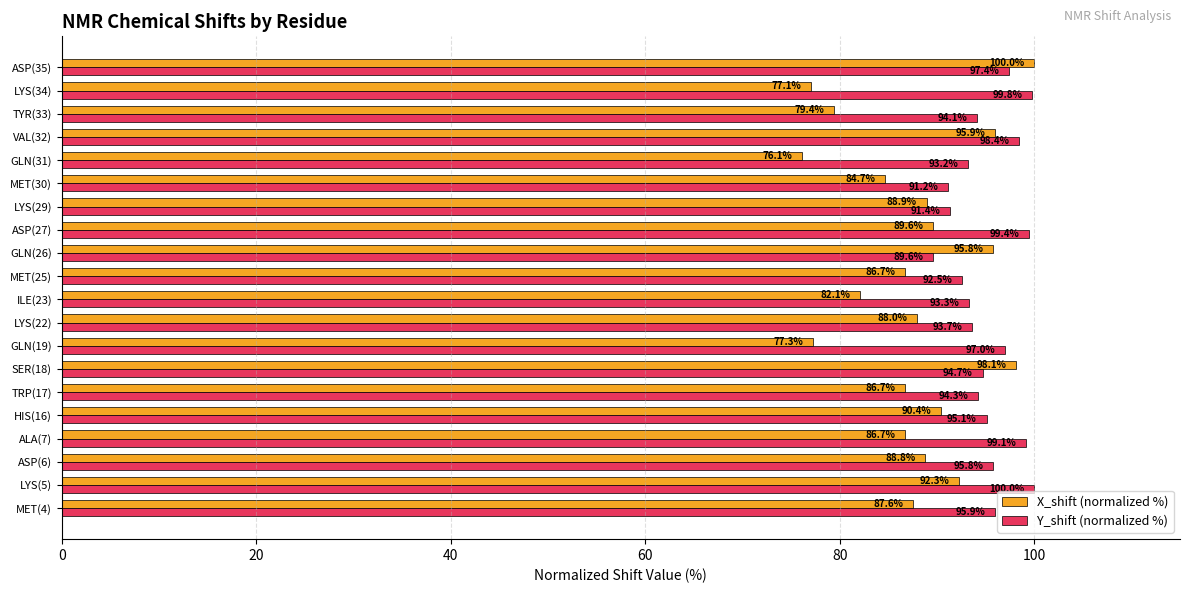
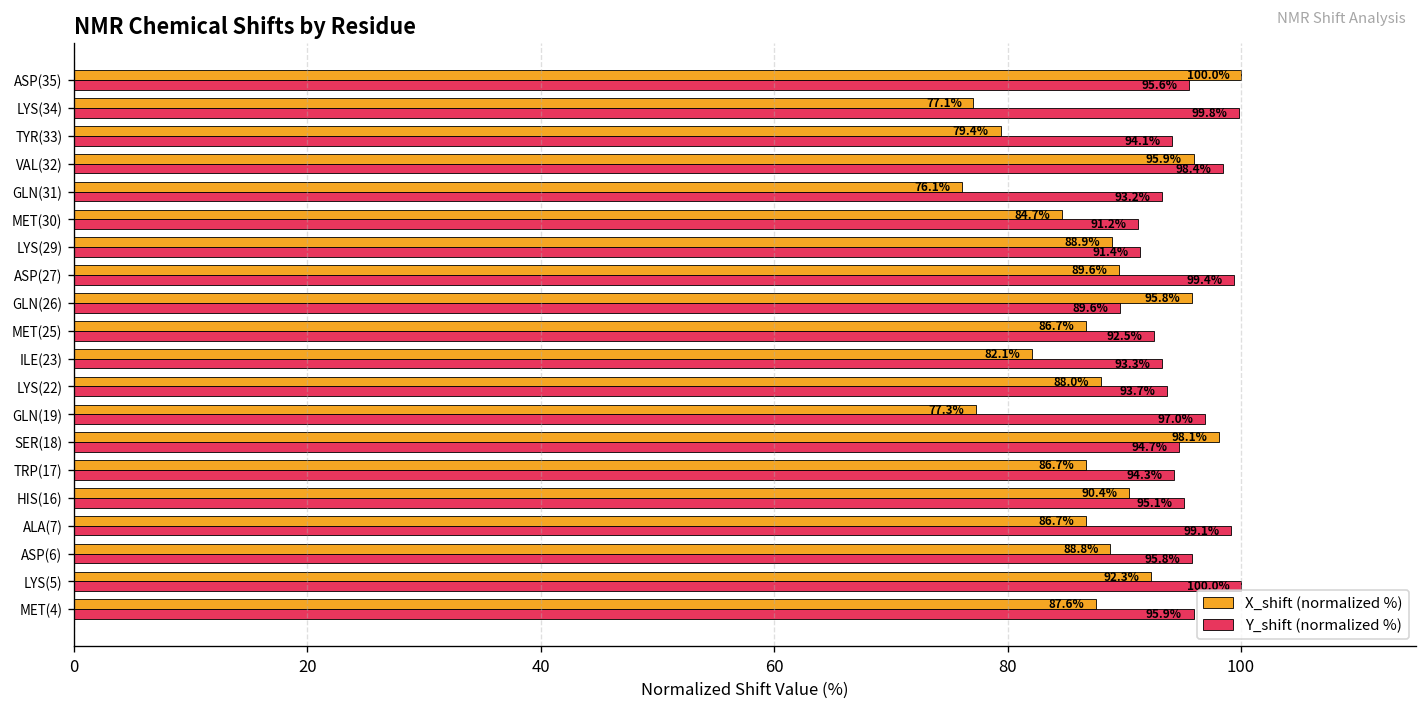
  {
    "X_shift (normalized %)": {
      "ASP(35)": "100.0%",
      "LYS(34)": "77.1%",
      "TYR(33)": "79.4%",
      "VAL(32)": "95.9%",
      "GLN(31)": "76.1%",
      "MET(30)": "84.7%",
      "LYS(29)": "88.9%",
      "ASP(27)": "89.6%",
      "GLN(26)": "95.8%",
      "MET(25)": "86.7%",
      "ILE(23)": "82.1%",
      "LYS(22)": "88.0%",
      "GLN(19)": "77.3%",
      "SER(18)": "98.1%",
      "TRP(17)": "86.7%",
      "HIS(16)": "90.4%",
      "ALA(7)": "86.7%",
      "ASP(6)": "88.8%",
      "LYS(5)": "92.3%",
      "MET(4)": "87.6%"
    },
    "Y_shift (normalized %)": {
-     "ASP(35)": "97.4%",
+     "ASP(35)": "95.6%",
      "LYS(34)": "99.8%",
      "TYR(33)": "94.1%",
      "VAL(32)": "98.4%",
      "GLN(31)": "93.2%",
      "MET(30)": "91.2%",
      "LYS(29)": "91.4%",
      "ASP(27)": "99.4%",
      "GLN(26)": "89.6%",
      "MET(25)": "92.5%",
      "ILE(23)": "93.3%",
      "LYS(22)": "93.7%",
      "GLN(19)": "97.0%",
      "SER(18)": "94.7%",
      "TRP(17)": "94.3%",
      "HIS(16)": "95.1%",
      "ALA(7)": "99.1%",
      "ASP(6)": "95.8%",
      "MET(4)": "95.9%"
    }
  }
